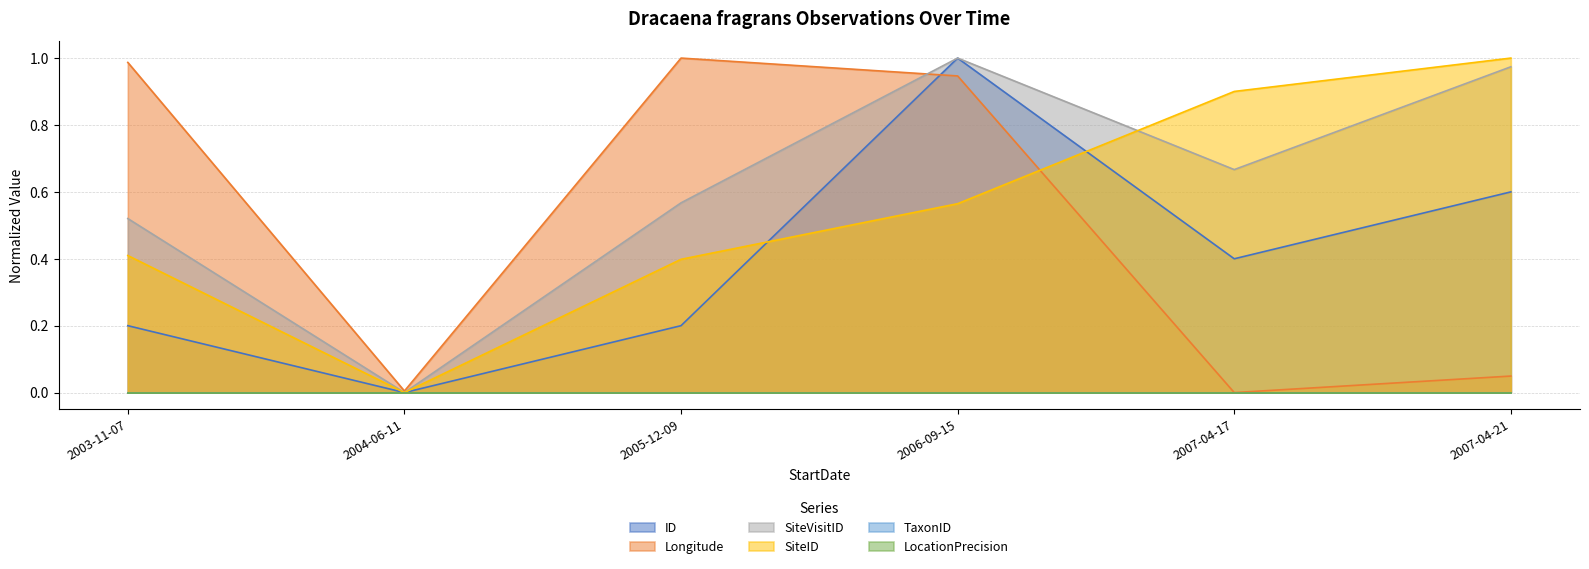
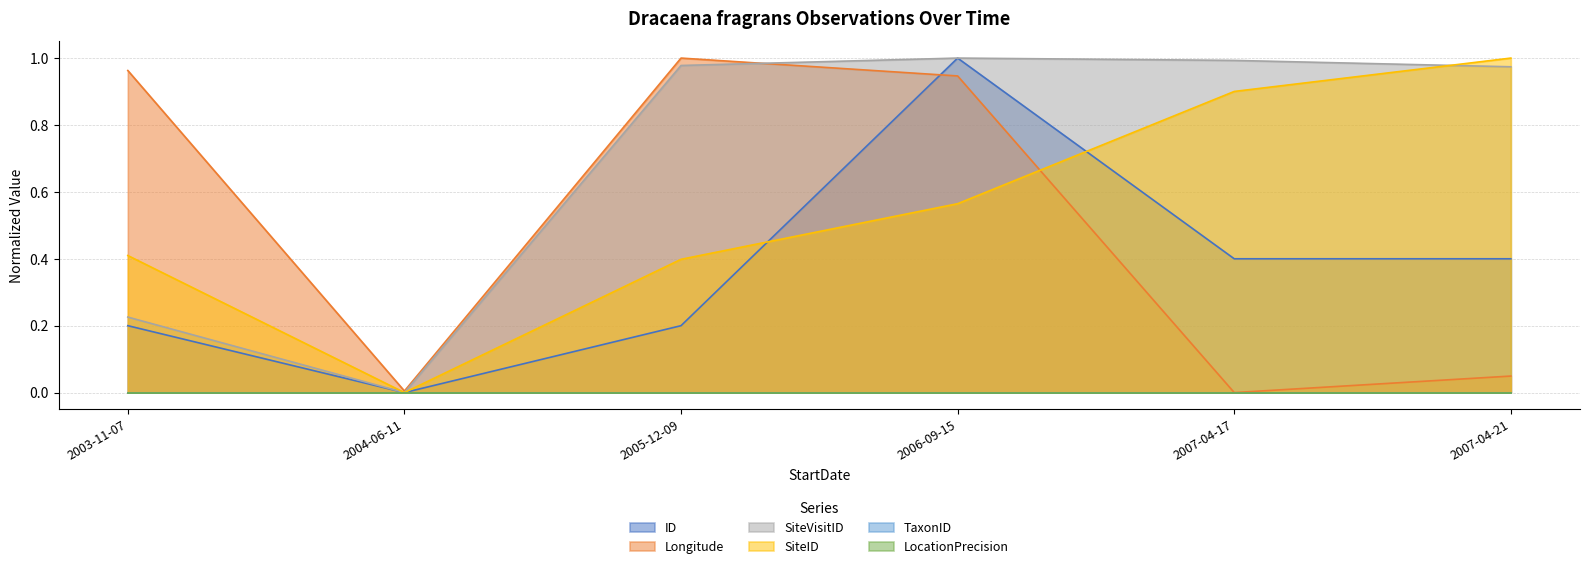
  {
    "ID": {
      "2003-11-07": 0.20,
      "2005-12-09": 0.20,
      "2007-04-17": 0.40,
-     "2007-04-21": 0.60
+     "2007-04-21": 0.40
    },
    "Longitude": {
-     "2003-11-07": 0.99,
+     "2003-11-07": 0.96,
      "2005-12-09": 1.00,
      "2006-09-15": 0.95,
      "2007-04-21": 0.05
    },
    "SiteVisitID": {
-     "2003-11-07": 0.52,
-     "2005-12-09": 0.57,
-     "2007-04-17": 0.67,
+     "2003-11-07": 0.23,
+     "2005-12-09": 0.98,
+     "2007-04-17": 0.99,
      "2007-04-21": 0.97
    },
    "SiteID": {
      "2003-11-07": 0.41,
      "2005-12-09": 0.40,
      "2006-09-15": 0.56,
      "2007-04-17": 0.90,
      "2007-04-21": 1.00
    },
    "LocationPrecision": {
      "2003-11-07": 0.00,
      "2005-12-09": 0.00,
      "2006-09-15": 0.00,
      "2007-04-21": 0.00
    }
  }
